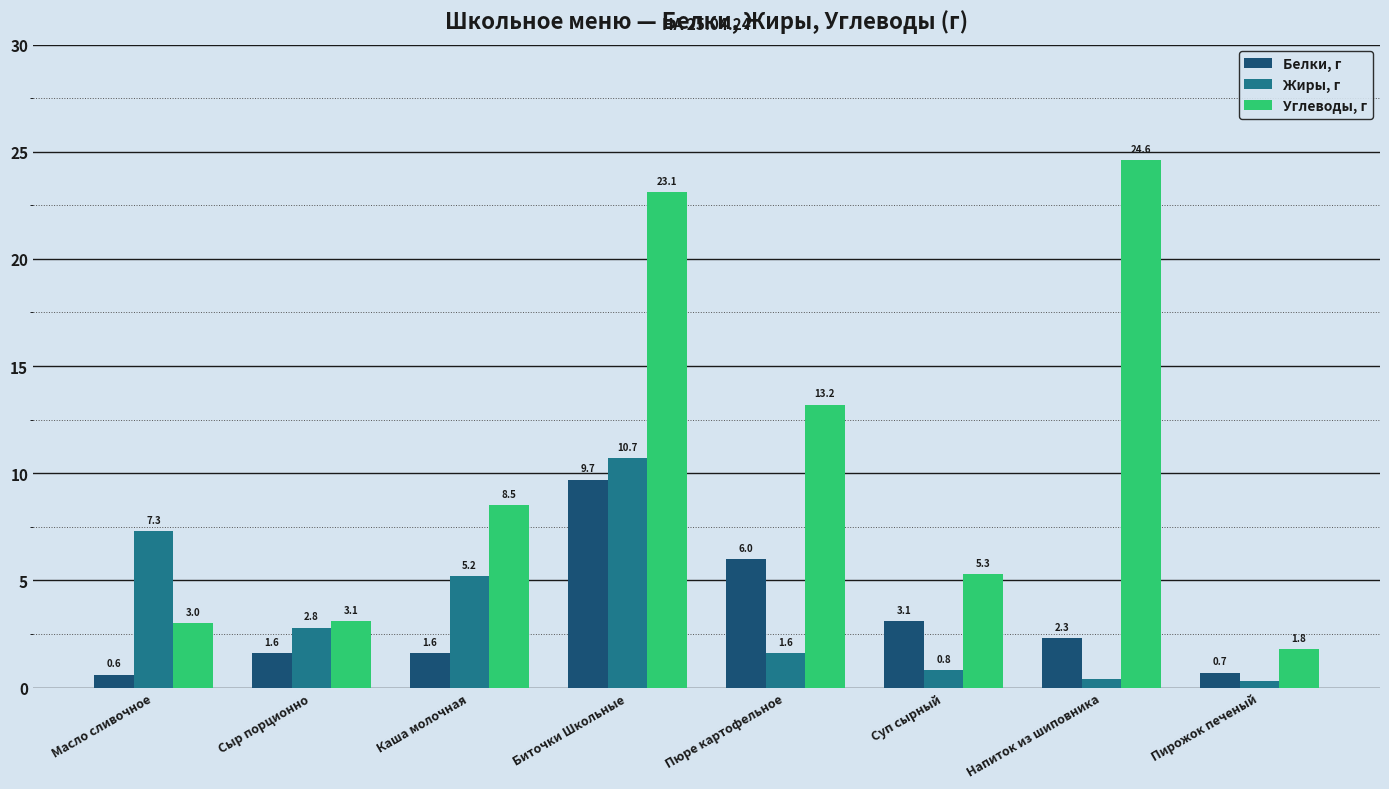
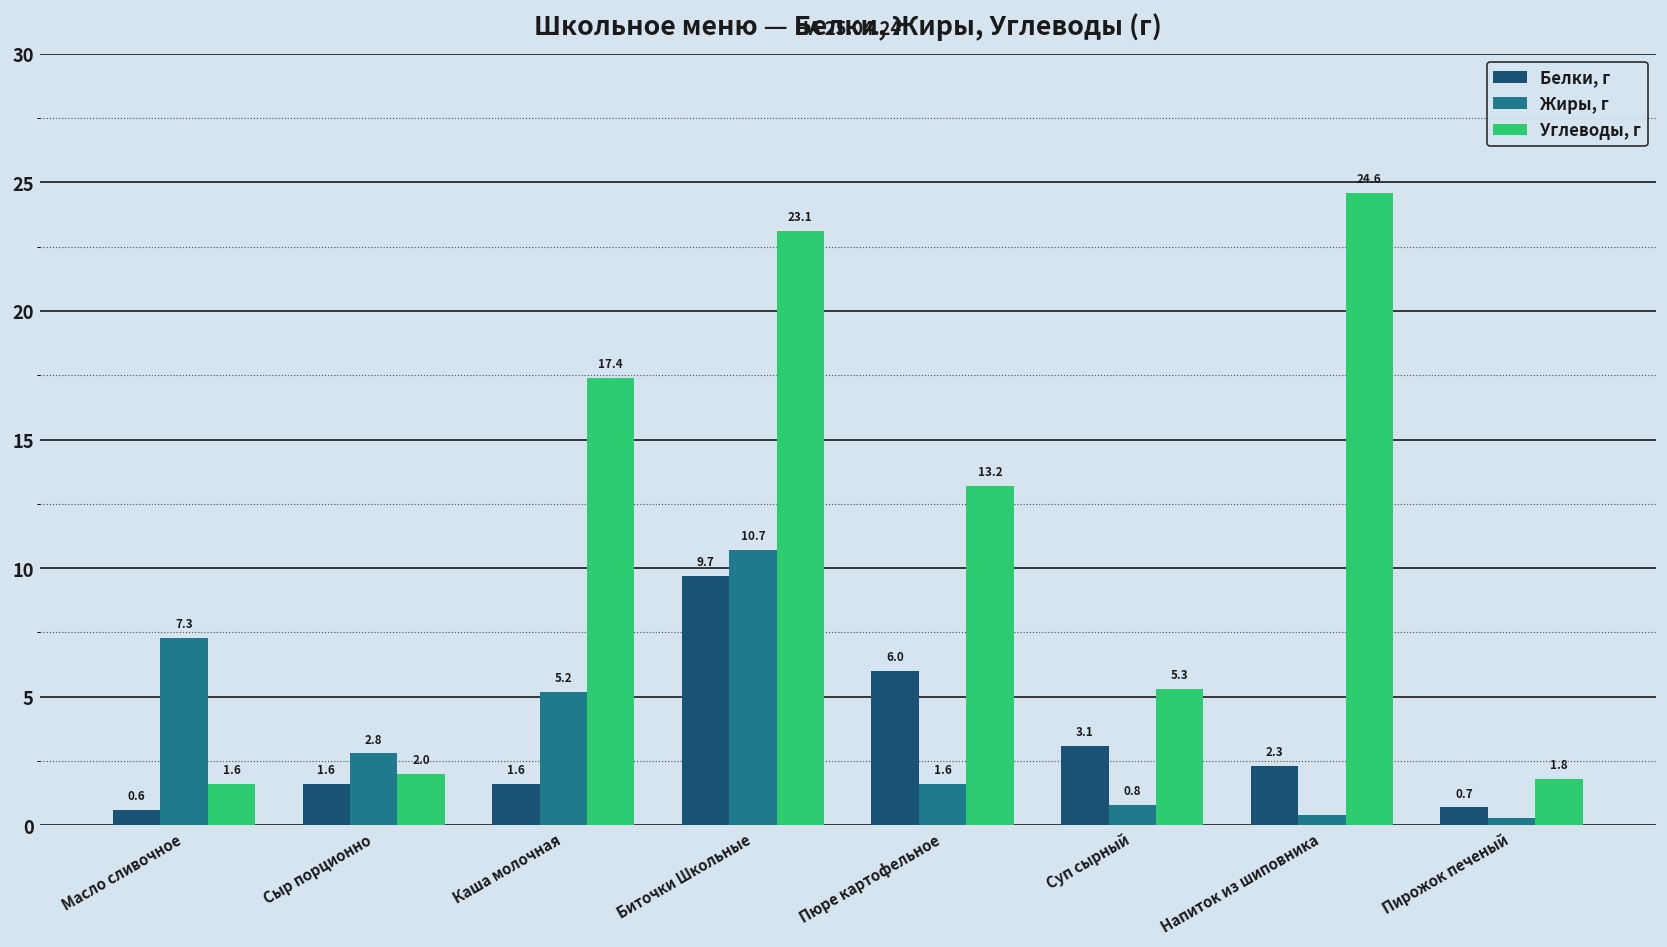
  {
    "Углеводы, г": {
-     "Масло сливочное": 3.0,
-     "Сыр порционно": 3.1,
-     "Каша молочная": 8.5,
+     "Масло сливочное": 1.6,
+     "Сыр порционно": 2.0,
+     "Каша молочная": 17.4,
      "Биточки Школьные": 23.1,
      "Пюре картофельное": 13.2,
      "Суп сырный": 5.3,
      "Напиток из шиповника": 24.6,
      "Пирожок печеный": 1.8
    }
  }
